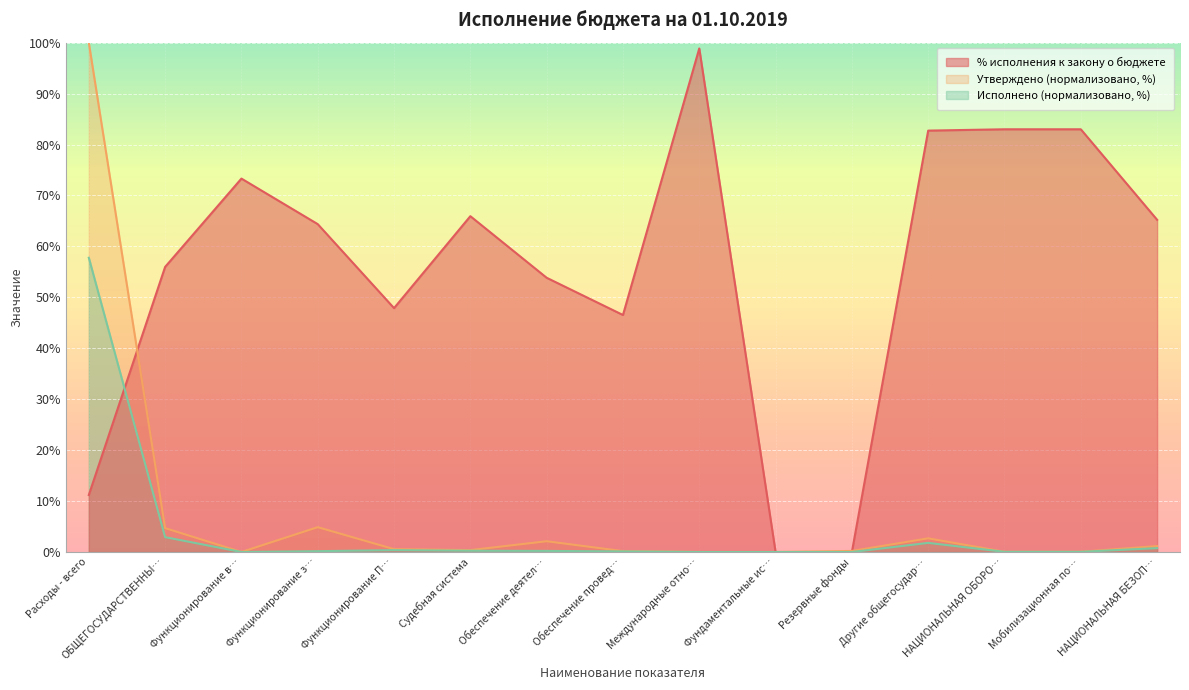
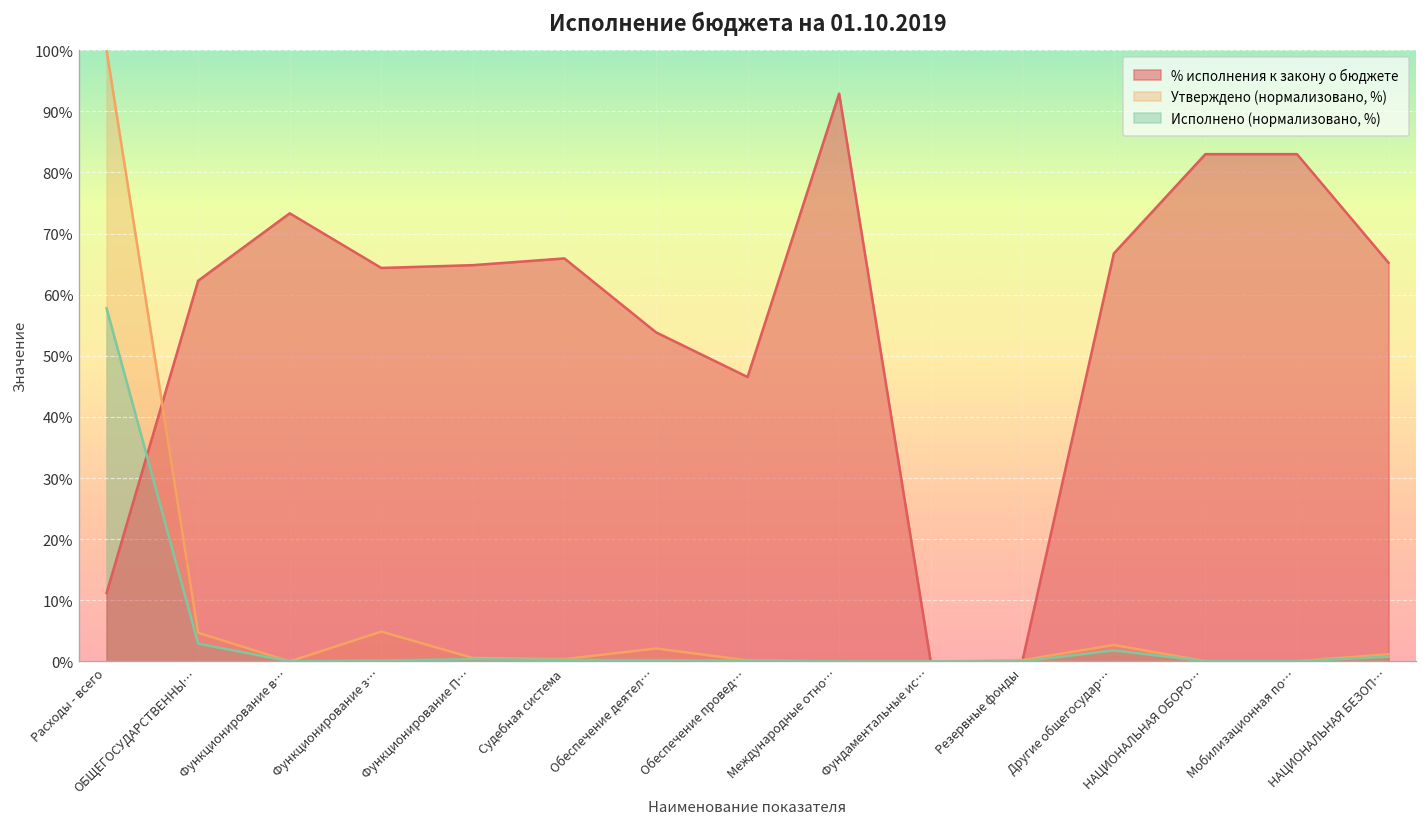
  {
    "% исполнения к закону о бюджете": {
      "Расходы - всего": "11%",
-     "ОБЩЕГОСУДАРСТВЕННЫ…": "56%",
+     "ОБЩЕГОСУДАРСТВЕННЫ…": "62%",
      "Функционирование в…": "73%",
      "Функционирование з…": "64%",
-     "Функционирование П…": "48%",
+     "Функционирование П…": "65%",
      "Судебная система": "66%",
      "Обеспечение деятел…": "54%",
      "Обеспечение провед…": "47%",
-     "Международные отно…": "99%",
-     "Другие общегосудар…": "83%",
+     "Международные отно…": "93%",
+     "Другие общегосудар…": "67%",
      "НАЦИОНАЛЬНАЯ ОБОРО…": "83%",
      "Мобилизационная по…": "83%",
      "НАЦИОНАЛЬНАЯ БЕЗОП…": "65%"
    },
    "Утверждено (нормализовано, %)": {
      "Расходы - всего": "100%",
      "ОБЩЕГОСУДАРСТВЕННЫ…": "5%",
      "Функционирование з…": "5%",
      "Обеспечение деятел…": "2%",
      "Другие общегосудар…": "3%"
    },
    "Исполнено (нормализовано, %)": {
      "Расходы - всего": "58%",
      "ОБЩЕГОСУДАРСТВЕННЫ…": "3%",
      "Функционирование з…": "0%",
      "Обеспечение деятел…": "0%",
      "Другие общегосудар…": "2%"
    }
  }
